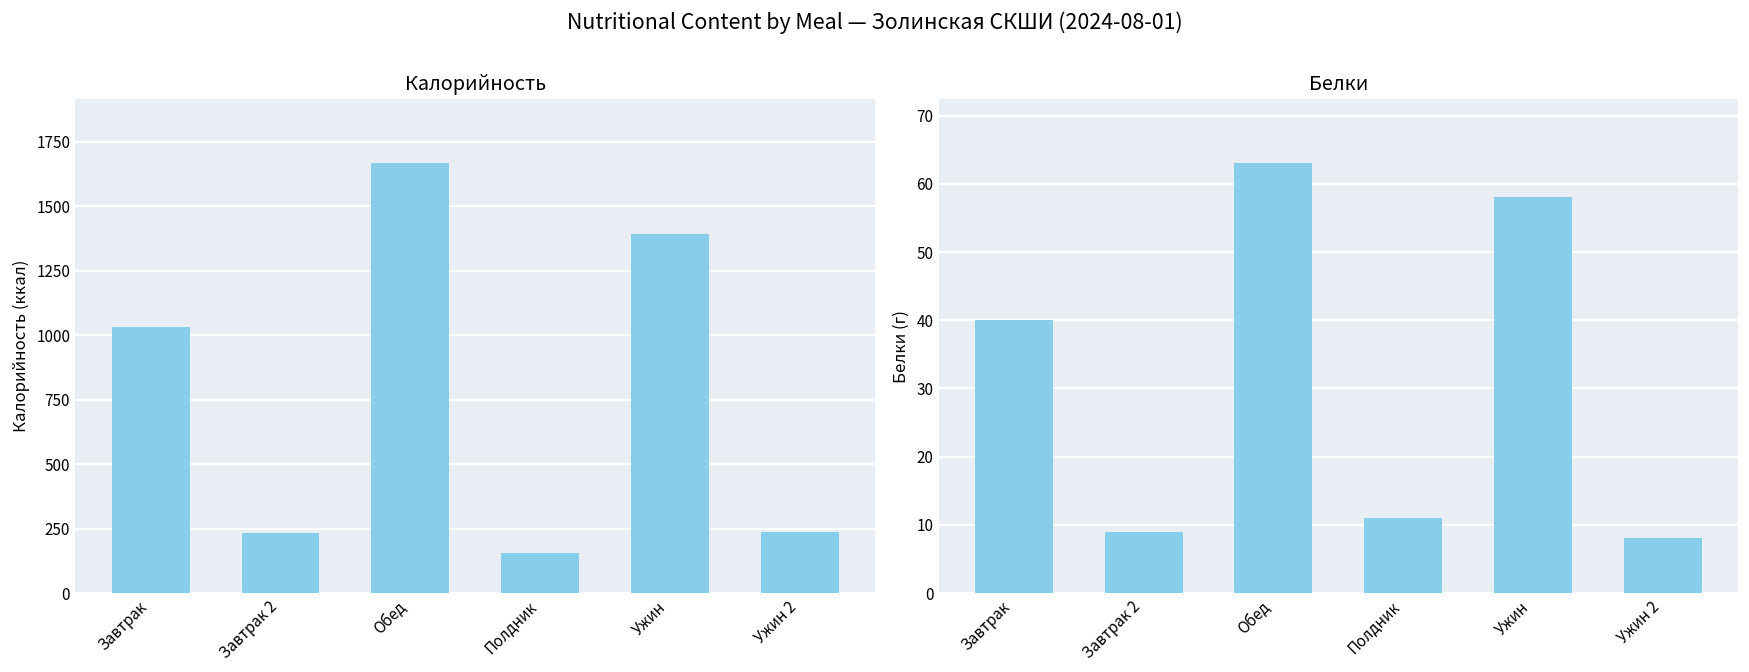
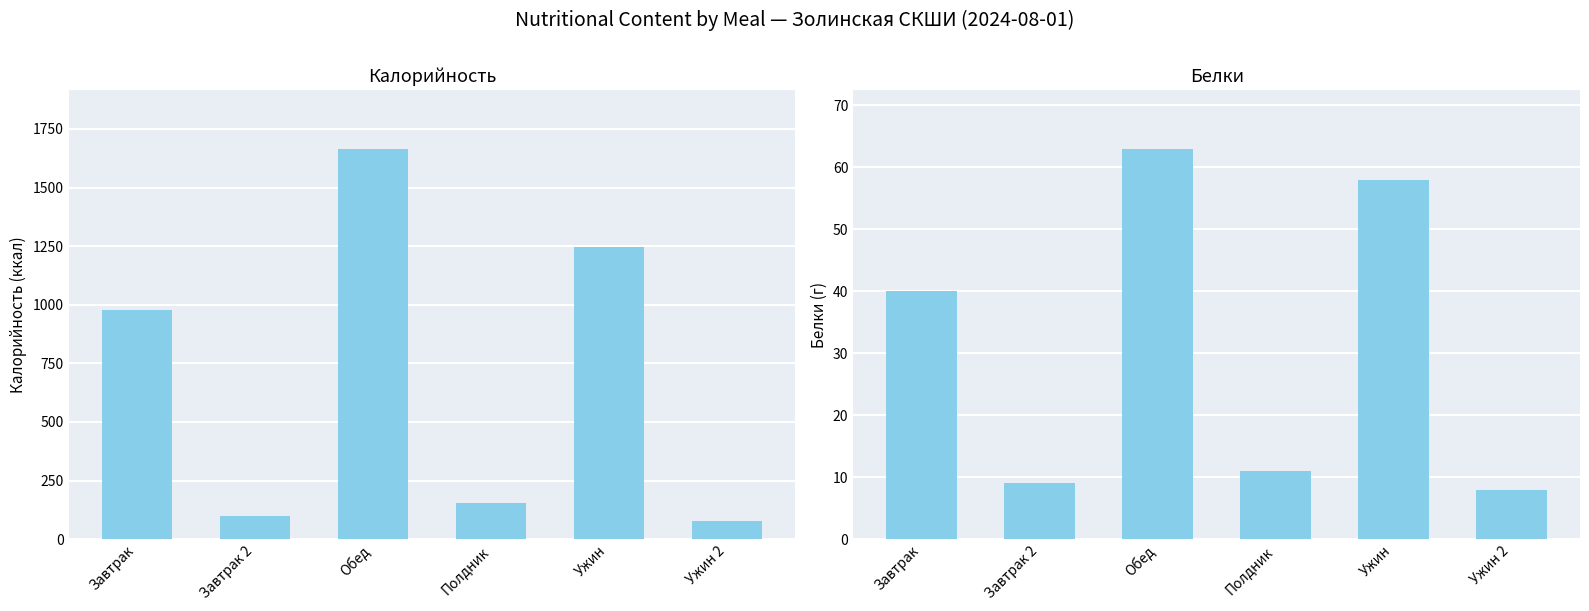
  {
    "Калорийность": {
-     "Завтрак": 1030,
-     "Завтрак 2": 230,
+     "Завтрак": 980,
+     "Завтрак 2": 100,
      "Обед": 1670,
      "Полдник": 160,
-     "Ужин": 1390,
-     "Ужин 2": 240
+     "Ужин": 1250,
+     "Ужин 2": 80
    },
    "Белки": {
      "Завтрак": 40,
      "Завтрак 2": 9,
      "Обед": 63,
      "Полдник": 11,
      "Ужин": 58,
      "Ужин 2": 8
    }
  }
